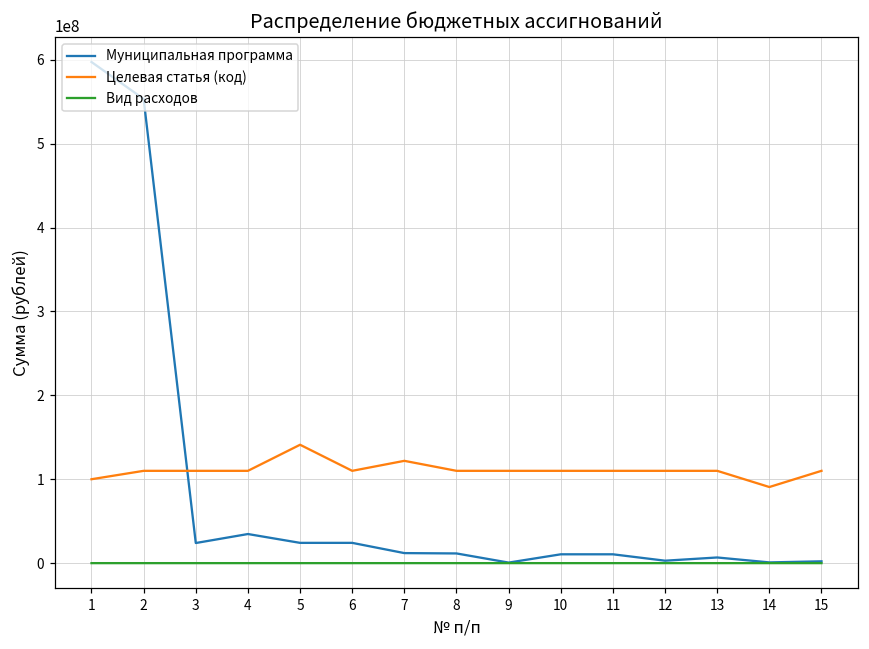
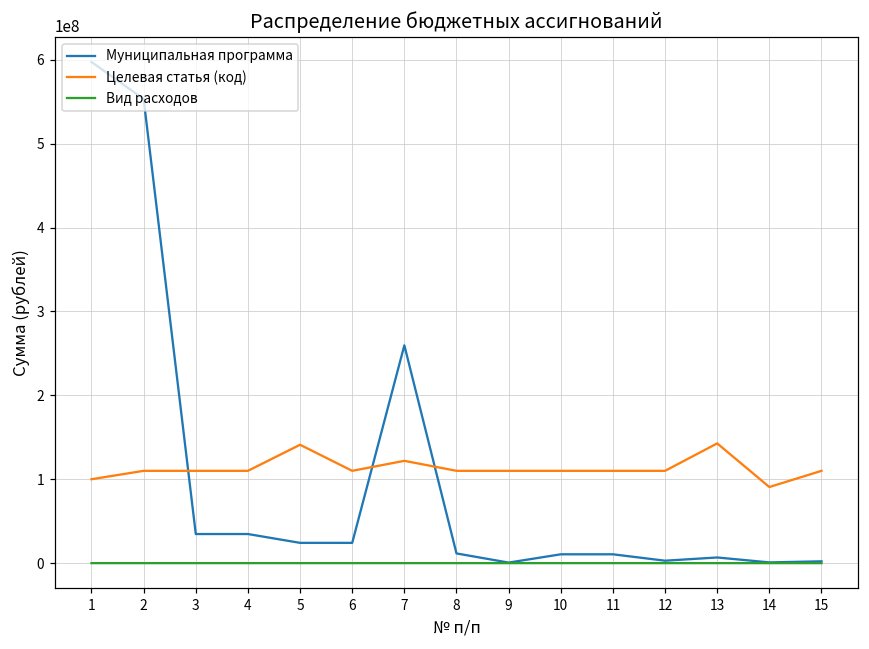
  {
    "Муниципальная программа": {
-     "3": 20000000,
+     "3": 30000000,
      "4": 30000000,
      "5": 20000000,
      "6": 20000000,
-     "7": 10000000,
+     "7": 260000000,
      "8": 10000000,
      "10": 10000000,
      "11": 10000000,
      "13": 10000000
    },
    "Целевая статья (код)": {
      "1": 100000000,
      "2": 110000000,
      "3": 110000000,
      "4": 110000000,
      "5": 140000000,
      "6": 110000000,
      "7": 120000000,
      "8": 110000000,
      "9": 110000000,
      "10": 110000000,
      "11": 110000000,
      "12": 110000000,
-     "13": 110000000,
+     "13": 140000000,
      "14": 90000000,
      "15": 110000000
    },
    "Вид расходов": {
      "1": 0,
      "2": 0,
      "3": 0,
      "4": 0,
      "5": 0,
      "6": 0,
      "7": 0,
      "8": 0,
      "10": 0,
      "11": 0,
      "13": 0
    }
  }
